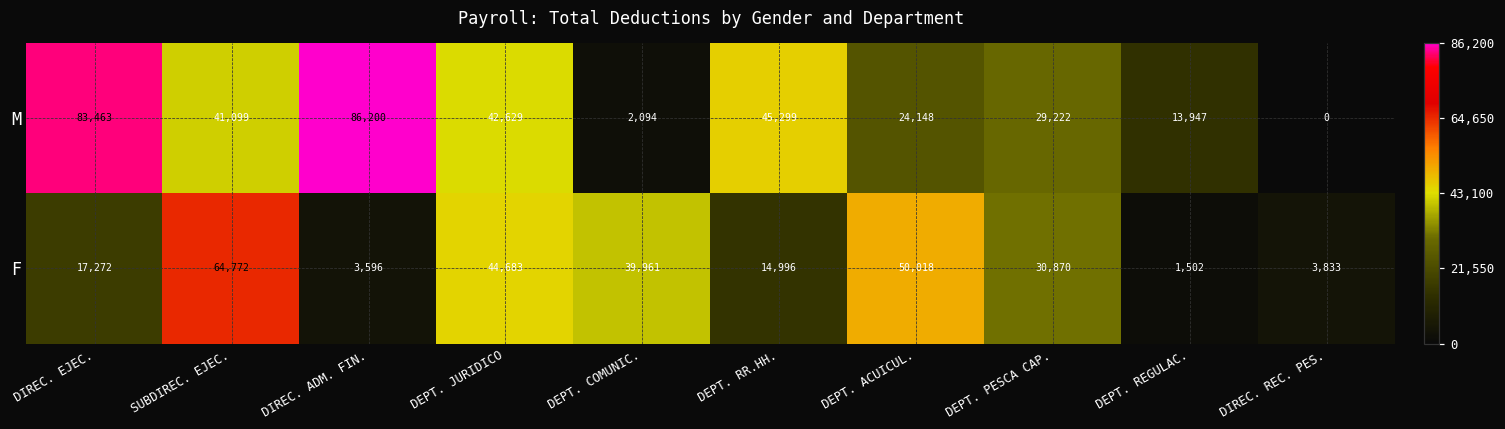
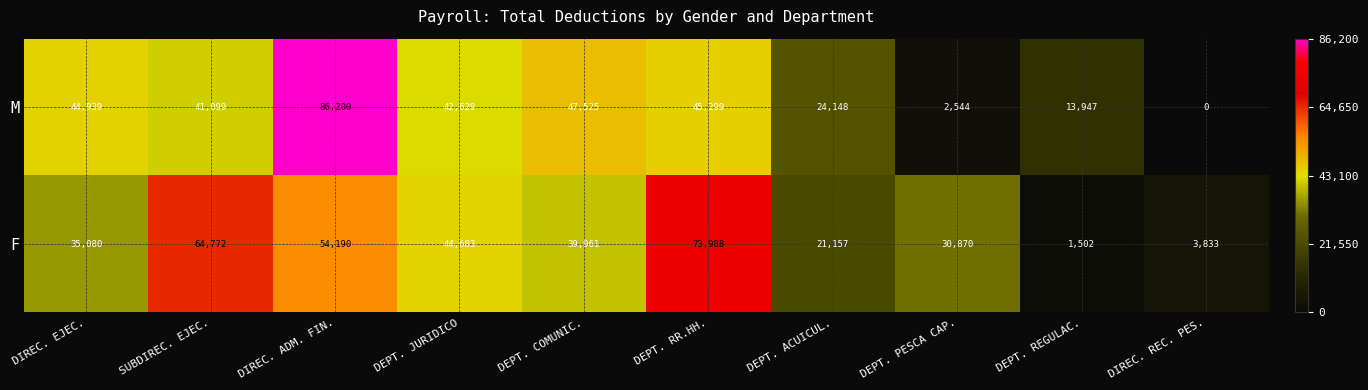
  {
    "M": {
-     "DIREC. EJEC.": "83,463",
+     "DIREC. EJEC.": "44,939",
      "SUBDIREC. EJEC.": "41,099",
      "DIREC. ADM. FIN.": "86,200",
      "DEPT. JURIDICO": "42,629",
-     "DEPT. COMUNIC.": "2,094",
+     "DEPT. COMUNIC.": "47,525",
      "DEPT. RR.HH.": "45,299",
      "DEPT. ACUICUL.": "24,148",
-     "DEPT. PESCA CAP.": "29,222",
+     "DEPT. PESCA CAP.": "2,544",
      "DEPT. REGULAC.": "13,947",
      "DIREC. REC. PES.": "0"
    },
    "F": {
-     "DIREC. EJEC.": "17,272",
+     "DIREC. EJEC.": "35,080",
      "SUBDIREC. EJEC.": "64,772",
-     "DIREC. ADM. FIN.": "3,596",
+     "DIREC. ADM. FIN.": "54,190",
      "DEPT. JURIDICO": "44,683",
      "DEPT. COMUNIC.": "39,961",
-     "DEPT. RR.HH.": "14,996",
-     "DEPT. ACUICUL.": "50,018",
+     "DEPT. RR.HH.": "73,988",
+     "DEPT. ACUICUL.": "21,157",
      "DEPT. PESCA CAP.": "30,870",
      "DEPT. REGULAC.": "1,502",
      "DIREC. REC. PES.": "3,833"
    }
  }
